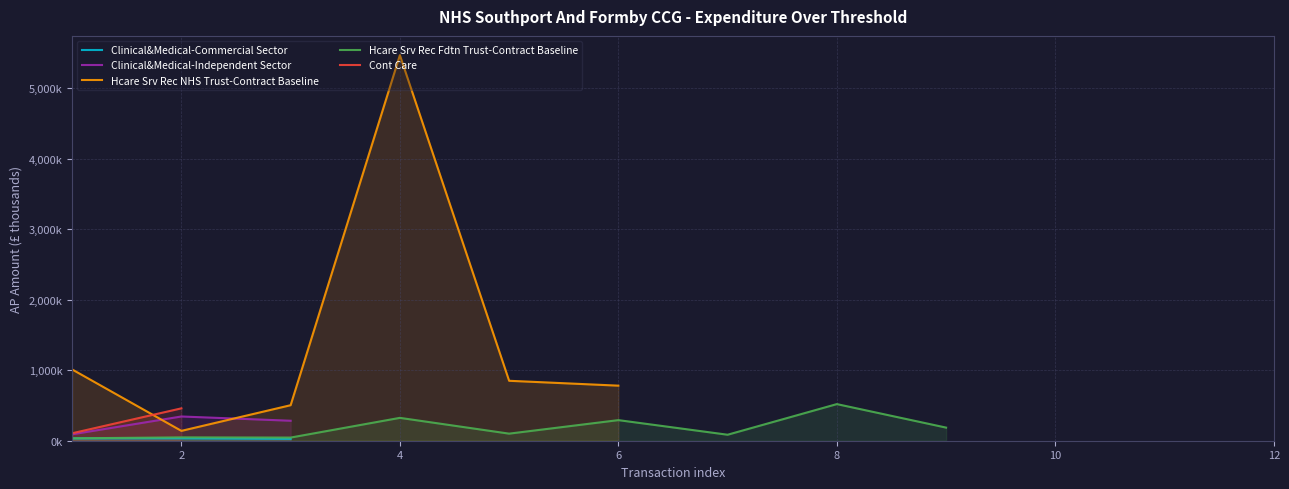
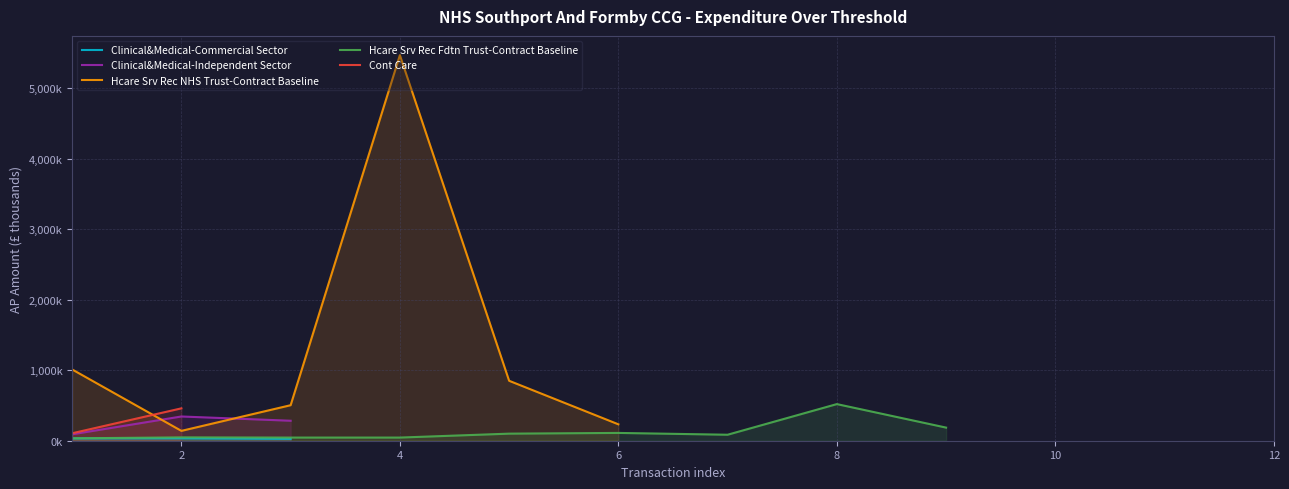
  {
    "Clinical&Medical-Independent Sector": {
      "2": "300,000"
    },
    "Hcare Srv Rec NHS Trust-Contract Baseline": {
      "2": "100,000",
-     "6": "800,000"
+     "6": "200,000"
    },
    "Hcare Srv Rec Fdtn Trust-Contract Baseline": {
-     "4": "300,000",
-     "6": "300,000",
+     "4": "0",
+     "6": "100,000",
      "8": "500,000"
    },
    "Cont Care": {
      "2": "500,000"
    }
  }
